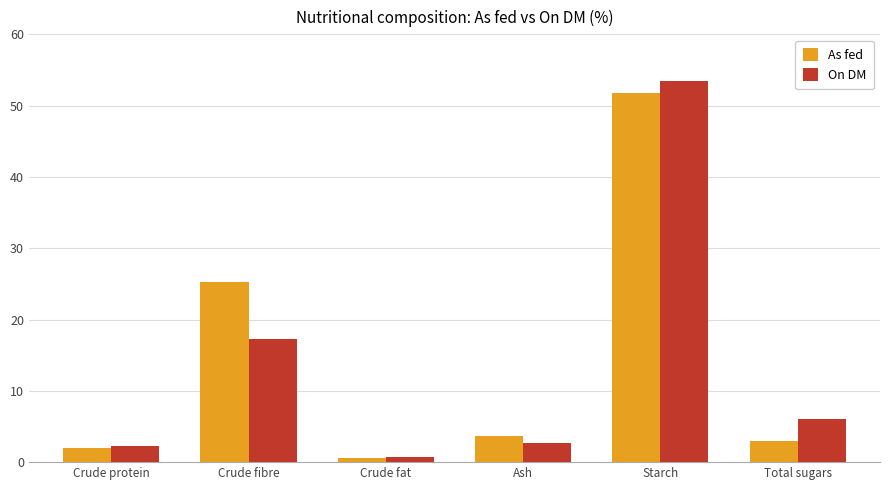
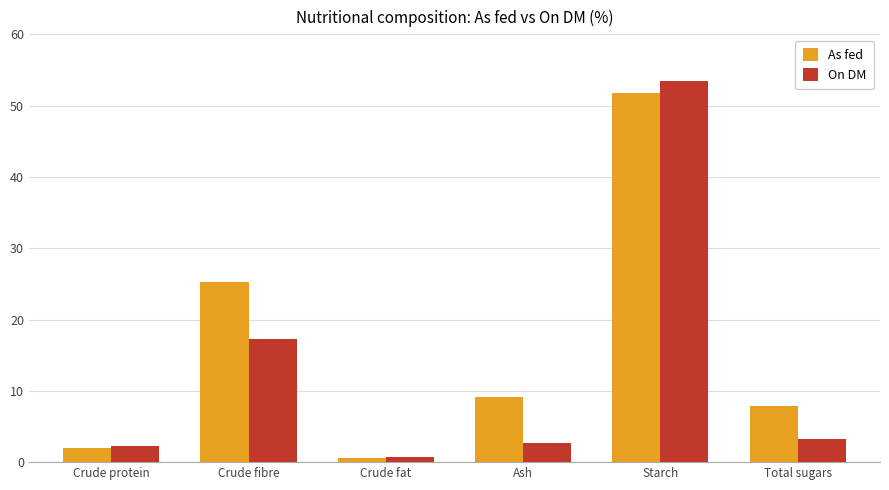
  {
    "As fed": {
      "Crude protein": 2,
      "Crude fibre": 25,
      "Crude fat": 1,
-     "Ash": 4,
+     "Ash": 9,
      "Starch": 52,
-     "Total sugars": 3
+     "Total sugars": 8
    },
    "On DM": {
      "Crude protein": 2,
      "Crude fibre": 17,
      "Crude fat": 1,
      "Ash": 3,
      "Starch": 53,
-     "Total sugars": 6
+     "Total sugars": 3
    }
  }
